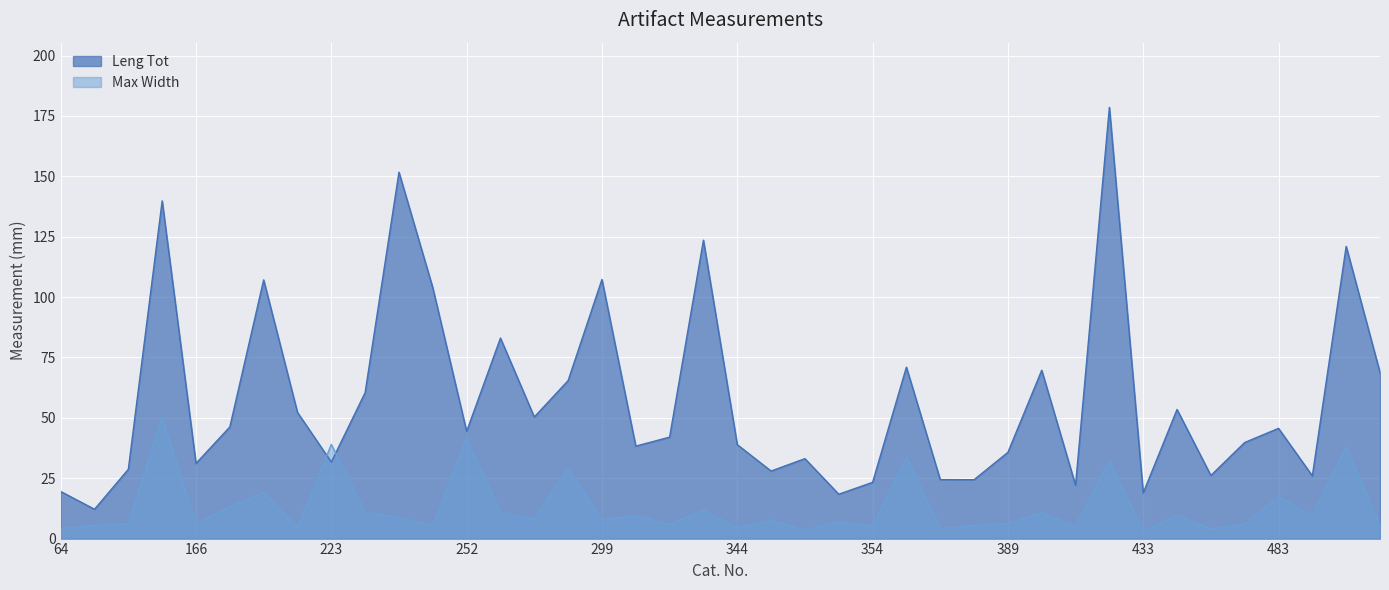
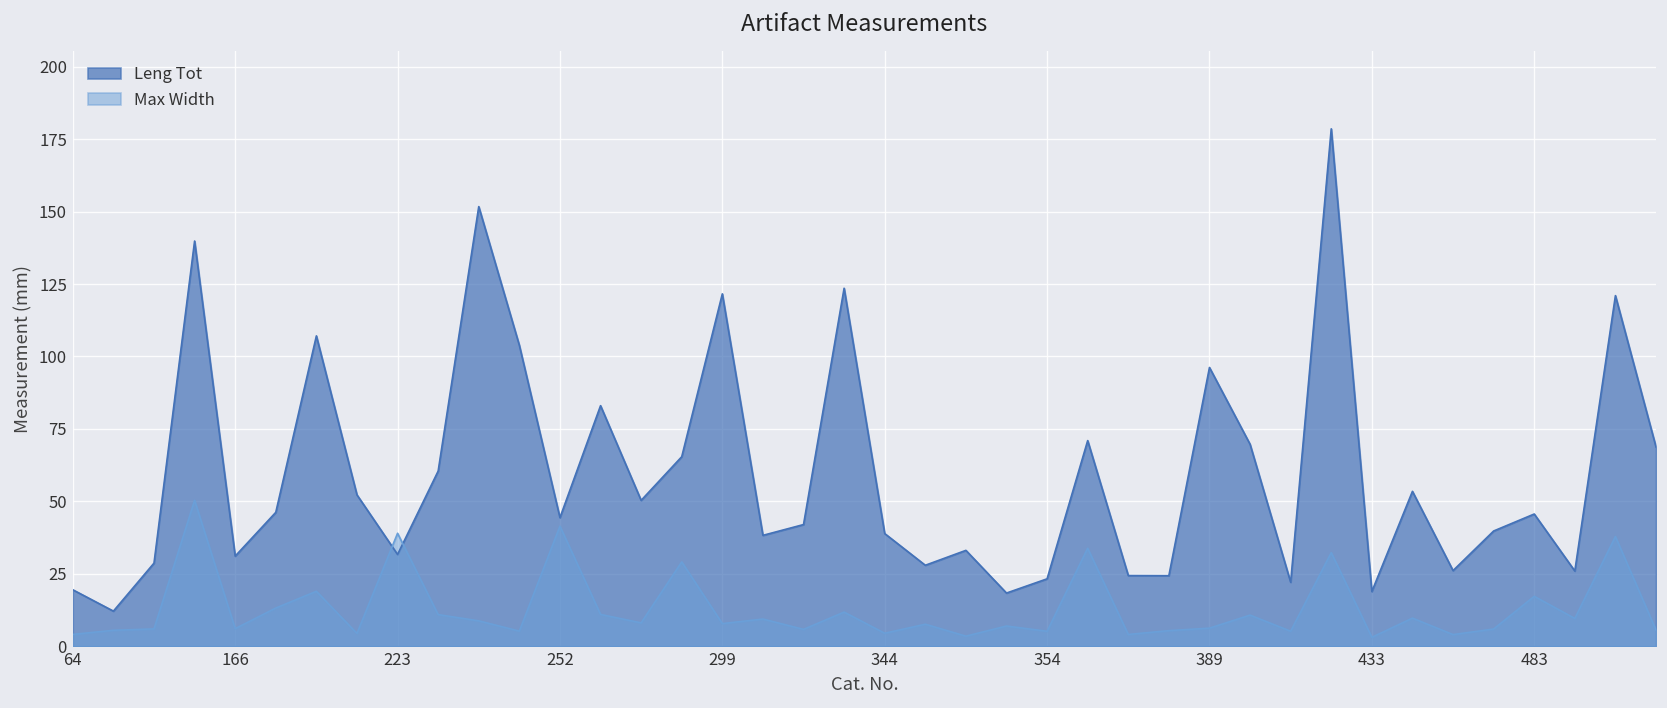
  {
    "Leng Tot": {
      "64": 20,
      "166": 31,
      "223": 32,
      "252": 44,
-     "299": 107,
+     "299": 122,
      "344": 39,
      "354": 23,
-     "389": 36,
+     "389": 96,
      "433": 19,
      "483": 46
    },
    "Max Width": {
      "64": 4,
      "166": 6,
      "223": 39,
      "252": 41,
      "299": 8,
      "344": 5,
      "354": 5,
      "389": 6,
      "433": 3,
      "483": 17
    }
  }
